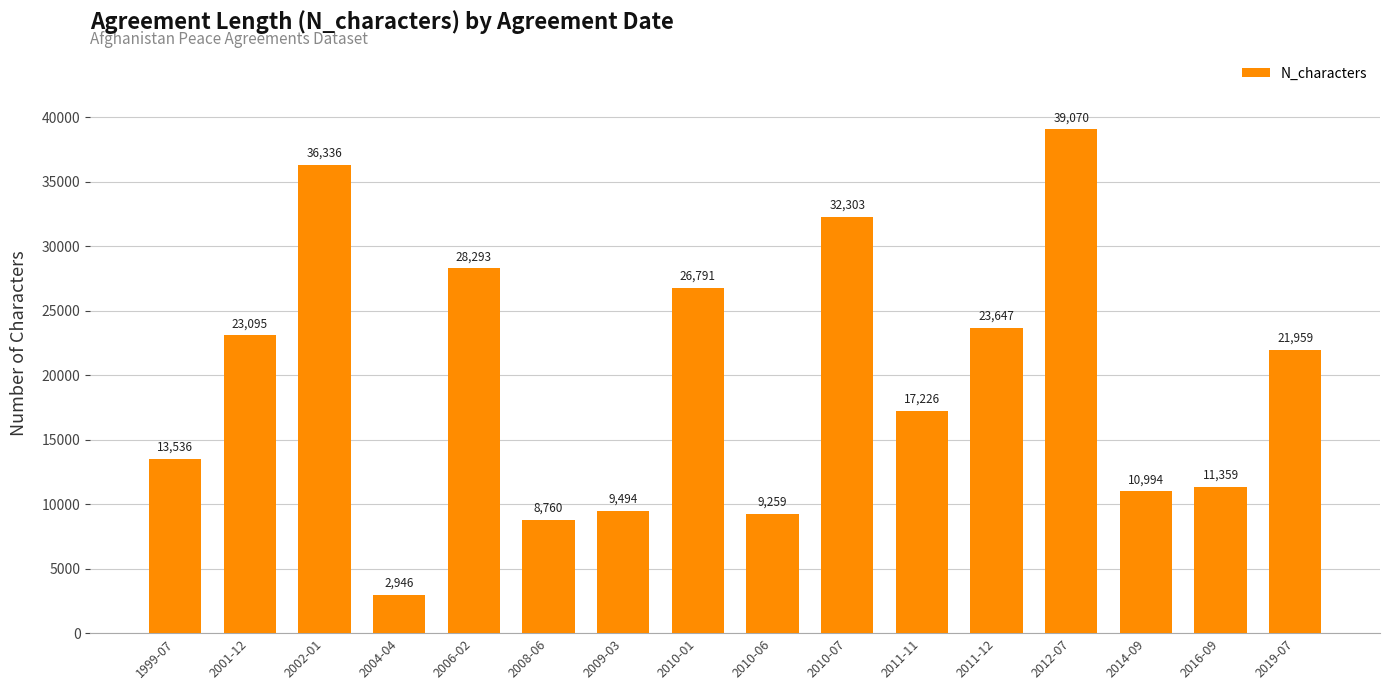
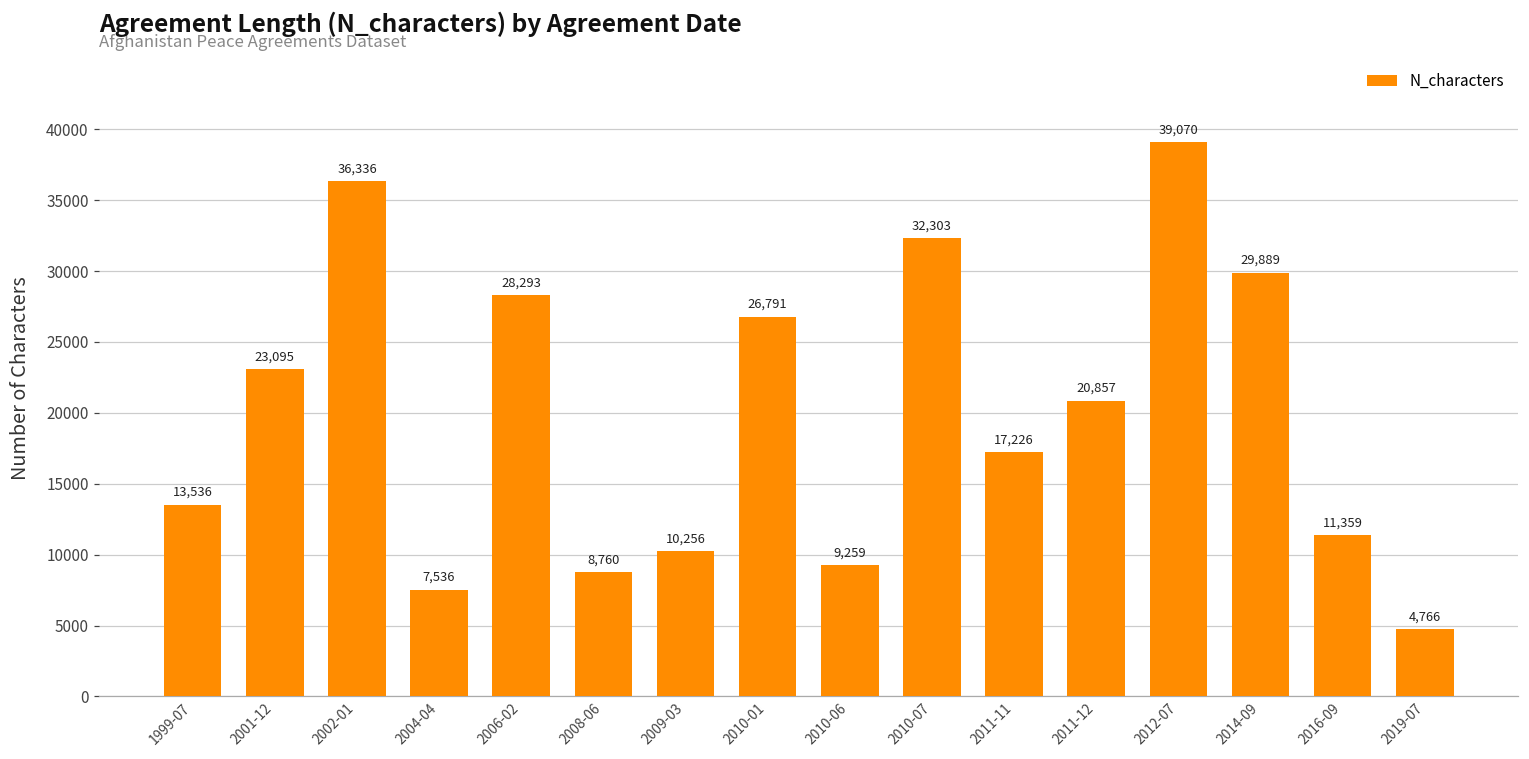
  {
    "1999-07": "13,536",
    "2001-12": "23,095",
    "2002-01": "36,336",
-   "2004-04": "2,946",
+   "2004-04": "7,536",
    "2006-02": "28,293",
    "2008-06": "8,760",
-   "2009-03": "9,494",
+   "2009-03": "10,256",
    "2010-01": "26,791",
    "2010-06": "9,259",
    "2010-07": "32,303",
    "2011-11": "17,226",
-   "2011-12": "23,647",
+   "2011-12": "20,857",
    "2012-07": "39,070",
-   "2014-09": "10,994",
+   "2014-09": "29,889",
    "2016-09": "11,359",
-   "2019-07": "21,959"
+   "2019-07": "4,766"
  }
